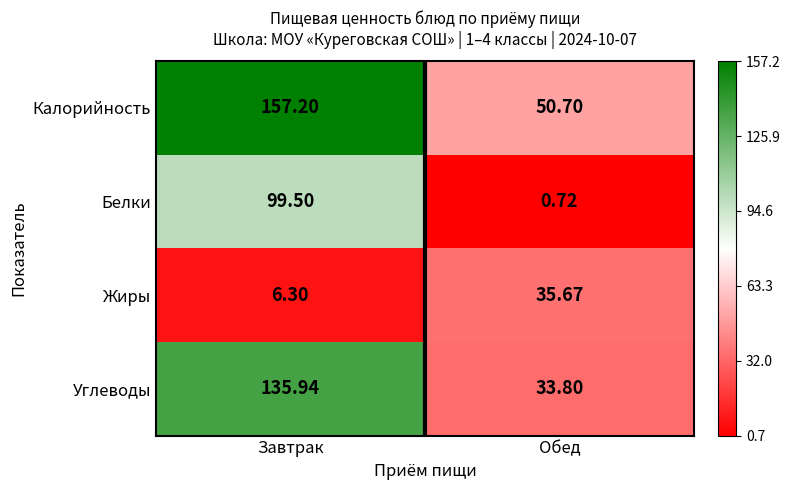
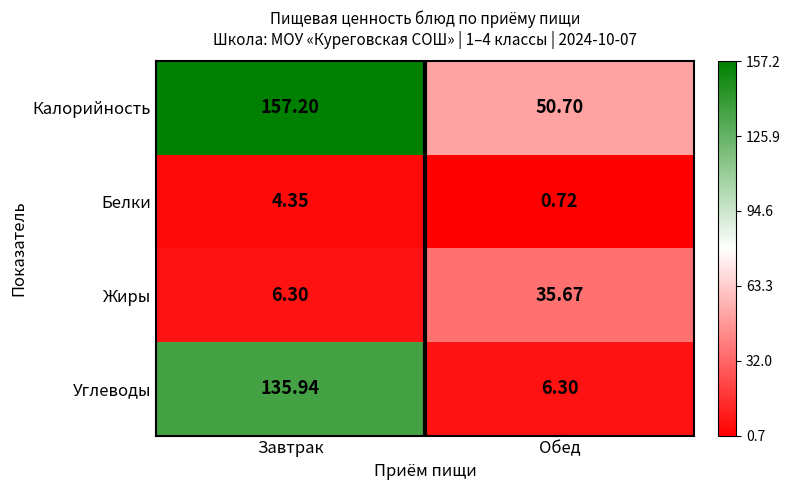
  {
    "Калорийность": {
      "Завтрак": 157.20,
      "Обед": 50.70
    },
    "Белки": {
-     "Завтрак": 99.50,
+     "Завтрак": 4.35,
      "Обед": 0.72
    },
    "Жиры": {
      "Завтрак": 6.30,
      "Обед": 35.67
    },
    "Углеводы": {
      "Завтрак": 135.94,
-     "Обед": 33.80
+     "Обед": 6.30
    }
  }
